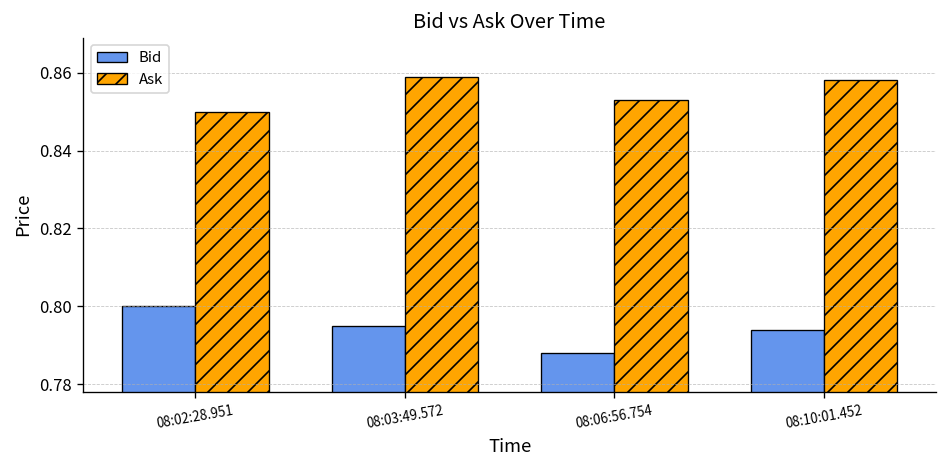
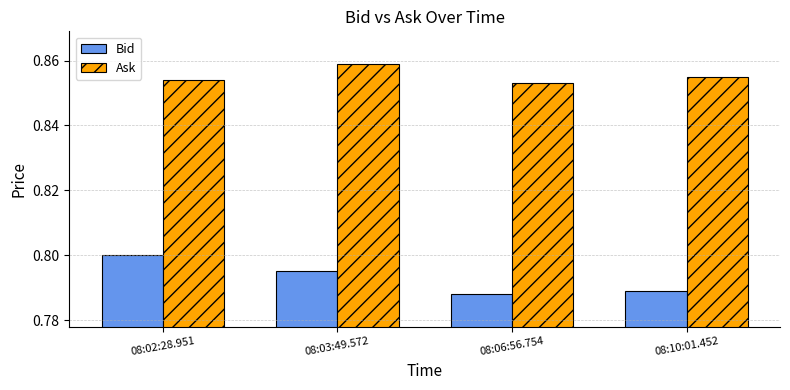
  {
    "Bid": {
      "08:02:28.951": 0.800,
      "08:03:49.572": 0.795,
      "08:06:56.754": 0.788,
-     "08:10:01.452": 0.794
+     "08:10:01.452": 0.789
    },
    "Ask": {
-     "08:02:28.951": 0.850,
+     "08:02:28.951": 0.854,
      "08:03:49.572": 0.859,
      "08:06:56.754": 0.853,
-     "08:10:01.452": 0.858
+     "08:10:01.452": 0.855
    }
  }
